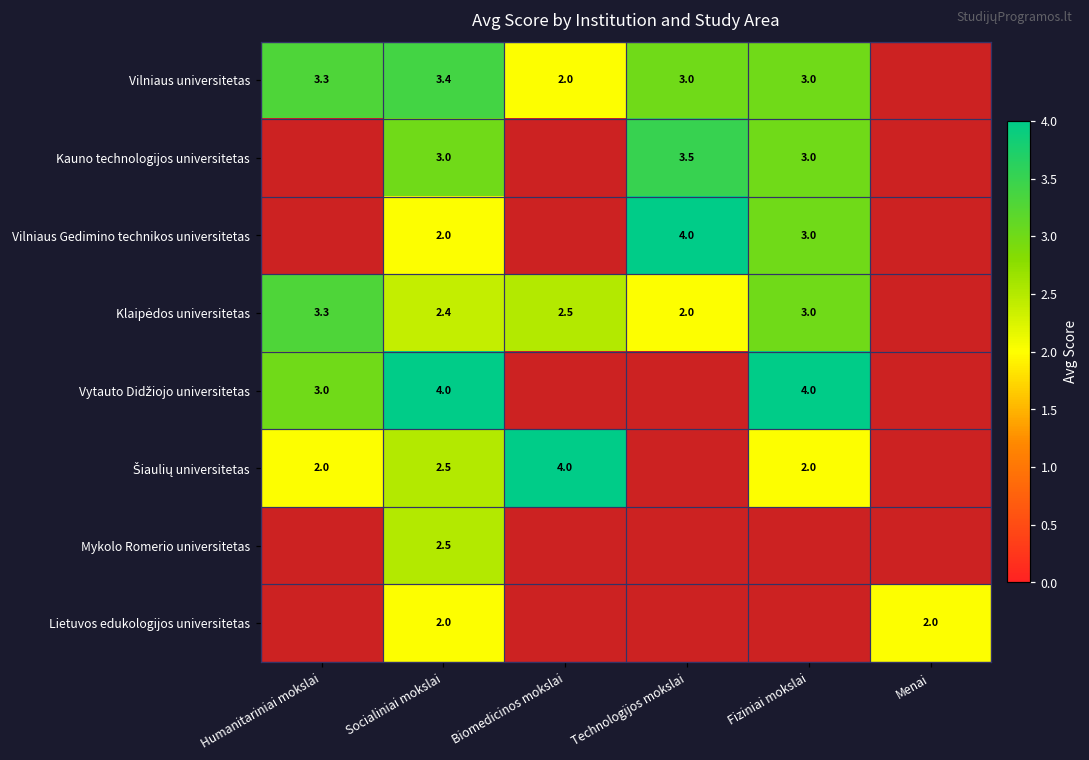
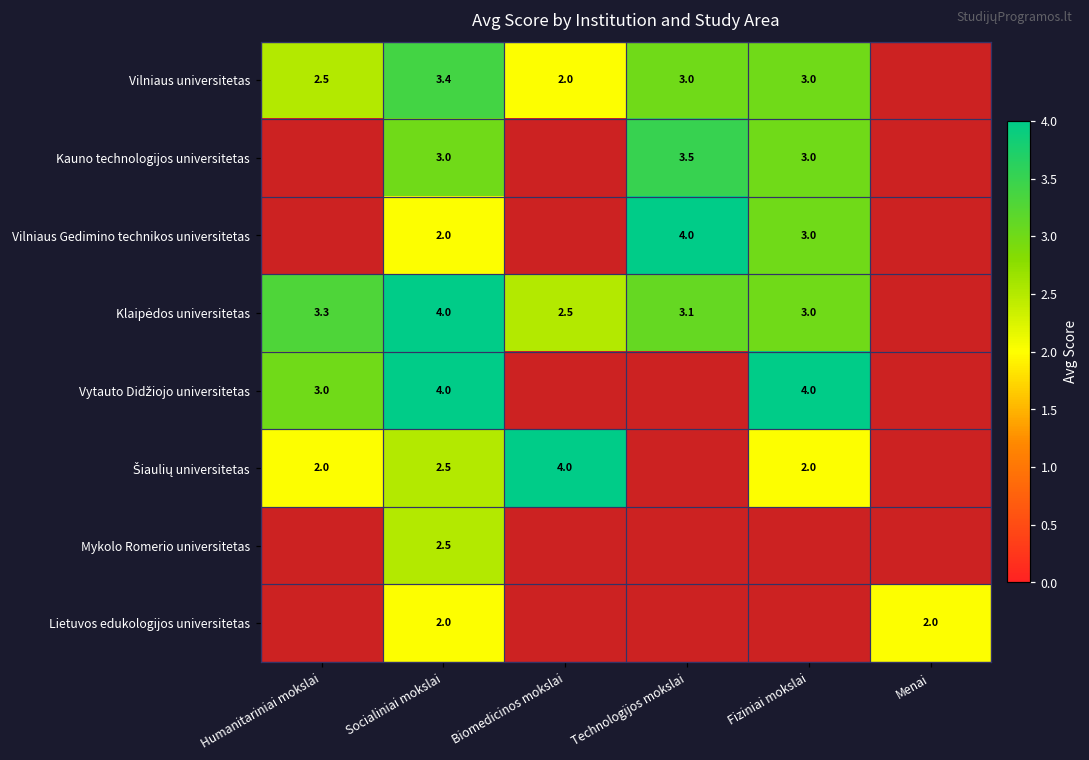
  {
    "Vilniaus universitetas": {
-     "Humanitariniai mokslai": 3.3,
+     "Humanitariniai mokslai": 2.5,
      "Socialiniai mokslai": 3.4,
      "Biomedicinos mokslai": 2.0,
      "Technologijos mokslai": 3.0,
      "Fiziniai mokslai": 3.0
    },
    "Kauno technologijos universitetas": {
      "Socialiniai mokslai": 3.0,
      "Technologijos mokslai": 3.5,
      "Fiziniai mokslai": 3.0
    },
    "Vilniaus Gedimino technikos universitetas": {
      "Socialiniai mokslai": 2.0,
      "Technologijos mokslai": 4.0,
      "Fiziniai mokslai": 3.0
    },
    "Klaipėdos universitetas": {
      "Humanitariniai mokslai": 3.3,
-     "Socialiniai mokslai": 2.4,
+     "Socialiniai mokslai": 4.0,
      "Biomedicinos mokslai": 2.5,
-     "Technologijos mokslai": 2.0,
+     "Technologijos mokslai": 3.1,
      "Fiziniai mokslai": 3.0
    },
    "Vytauto Didžiojo universitetas": {
      "Humanitariniai mokslai": 3.0,
      "Socialiniai mokslai": 4.0,
      "Fiziniai mokslai": 4.0
    },
    "Šiaulių universitetas": {
      "Humanitariniai mokslai": 2.0,
      "Socialiniai mokslai": 2.5,
      "Biomedicinos mokslai": 4.0,
      "Fiziniai mokslai": 2.0
    },
    "Mykolo Romerio universitetas": {
      "Socialiniai mokslai": 2.5
    },
    "Lietuvos edukologijos universitetas": {
      "Socialiniai mokslai": 2.0,
      "Menai": 2.0
    }
  }
